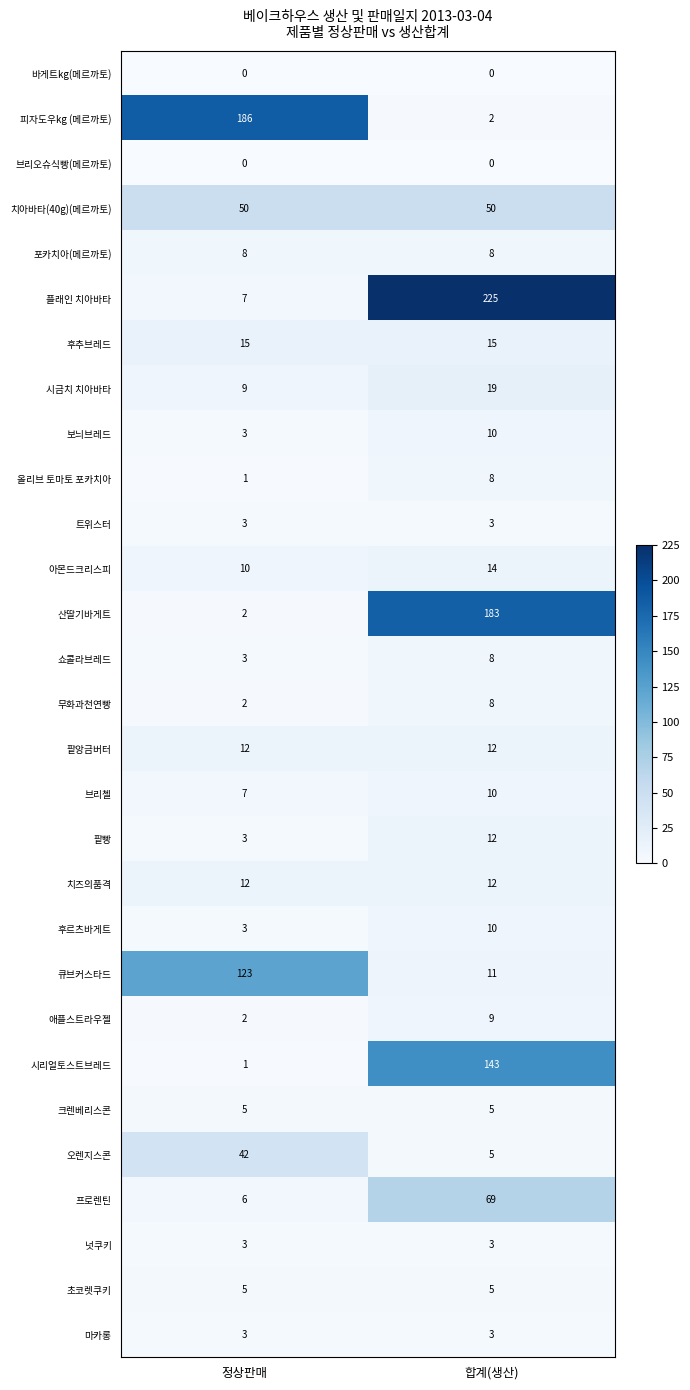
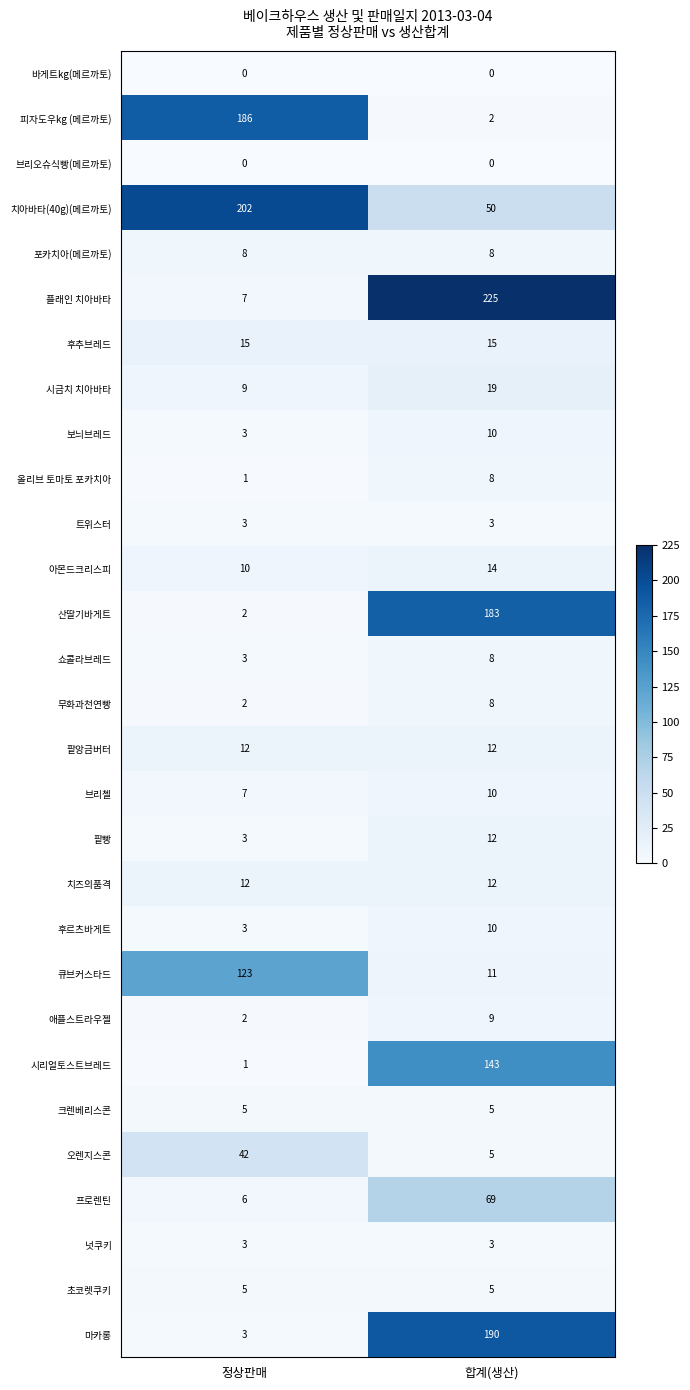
  {
    "바게트kg(메르까토)": {
      "정상판매": 0,
      "합계(생산)": 0
    },
    "피자도우kg (메르까토)": {
      "정상판매": 186,
      "합계(생산)": 2
    },
    "브리오슈식빵(메르까토)": {
      "정상판매": 0,
      "합계(생산)": 0
    },
    "치아바타(40g)(메르까토)": {
-     "정상판매": 50,
+     "정상판매": 202,
      "합계(생산)": 50
    },
    "포카치아(메르까토)": {
      "정상판매": 8,
      "합계(생산)": 8
    },
    "플래인 치아바타": {
      "정상판매": 7,
      "합계(생산)": 225
    },
    "후추브레드": {
      "정상판매": 15,
      "합계(생산)": 15
    },
    "시금치 치아바타": {
      "정상판매": 9,
      "합계(생산)": 19
    },
    "보늬브레드": {
      "정상판매": 3,
      "합계(생산)": 10
    },
    "올리브 토마토 포카치아": {
      "정상판매": 1,
      "합계(생산)": 8
    },
    "트위스터": {
      "정상판매": 3,
      "합계(생산)": 3
    },
    "아몬드크리스피": {
      "정상판매": 10,
      "합계(생산)": 14
    },
    "산딸기바게트": {
      "정상판매": 2,
      "합계(생산)": 183
    },
    "쇼콜라브레드": {
      "정상판매": 3,
      "합계(생산)": 8
    },
    "무화과천연빵": {
      "정상판매": 2,
      "합계(생산)": 8
    },
    "팥앙금버터": {
      "정상판매": 12,
      "합계(생산)": 12
    },
    "브리첼": {
      "정상판매": 7,
      "합계(생산)": 10
    },
    "팥빵": {
      "정상판매": 3,
      "합계(생산)": 12
    },
    "치즈의품격": {
      "정상판매": 12,
      "합계(생산)": 12
    },
    "후르츠바게트": {
      "정상판매": 3,
      "합계(생산)": 10
    },
    "큐브커스타드": {
      "정상판매": 123,
      "합계(생산)": 11
    },
    "애플스트라우젤": {
      "정상판매": 2,
      "합계(생산)": 9
    },
    "시리얼토스트브레드": {
      "정상판매": 1,
      "합계(생산)": 143
    },
    "크렌베리스콘": {
      "정상판매": 5,
      "합계(생산)": 5
    },
    "오렌지스콘": {
      "정상판매": 42,
      "합계(생산)": 5
    },
    "프로렌틴": {
      "정상판매": 6,
      "합계(생산)": 69
    },
    "넛쿠키": {
      "정상판매": 3,
      "합계(생산)": 3
    },
    "초코렛쿠키": {
      "정상판매": 5,
      "합계(생산)": 5
    },
    "마카롱": {
      "정상판매": 3,
-     "합계(생산)": 3
+     "합계(생산)": 190
    }
  }
